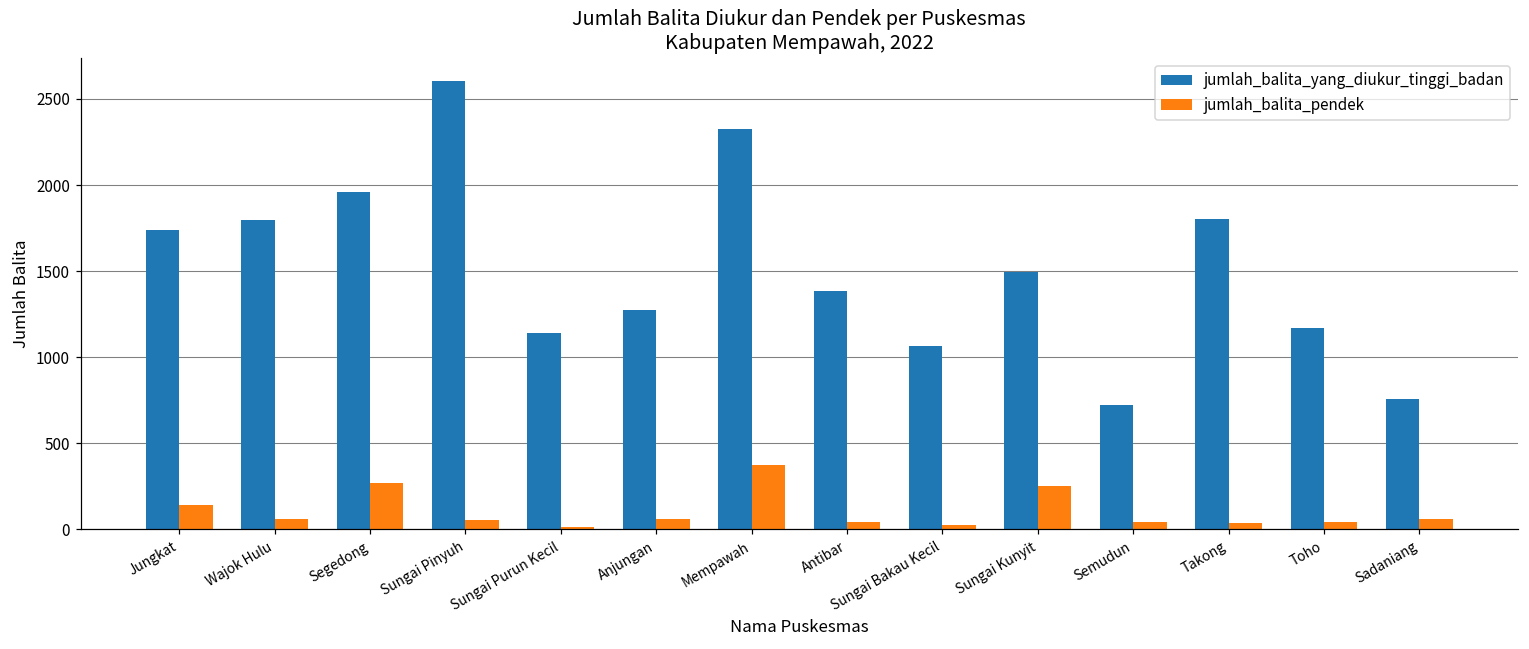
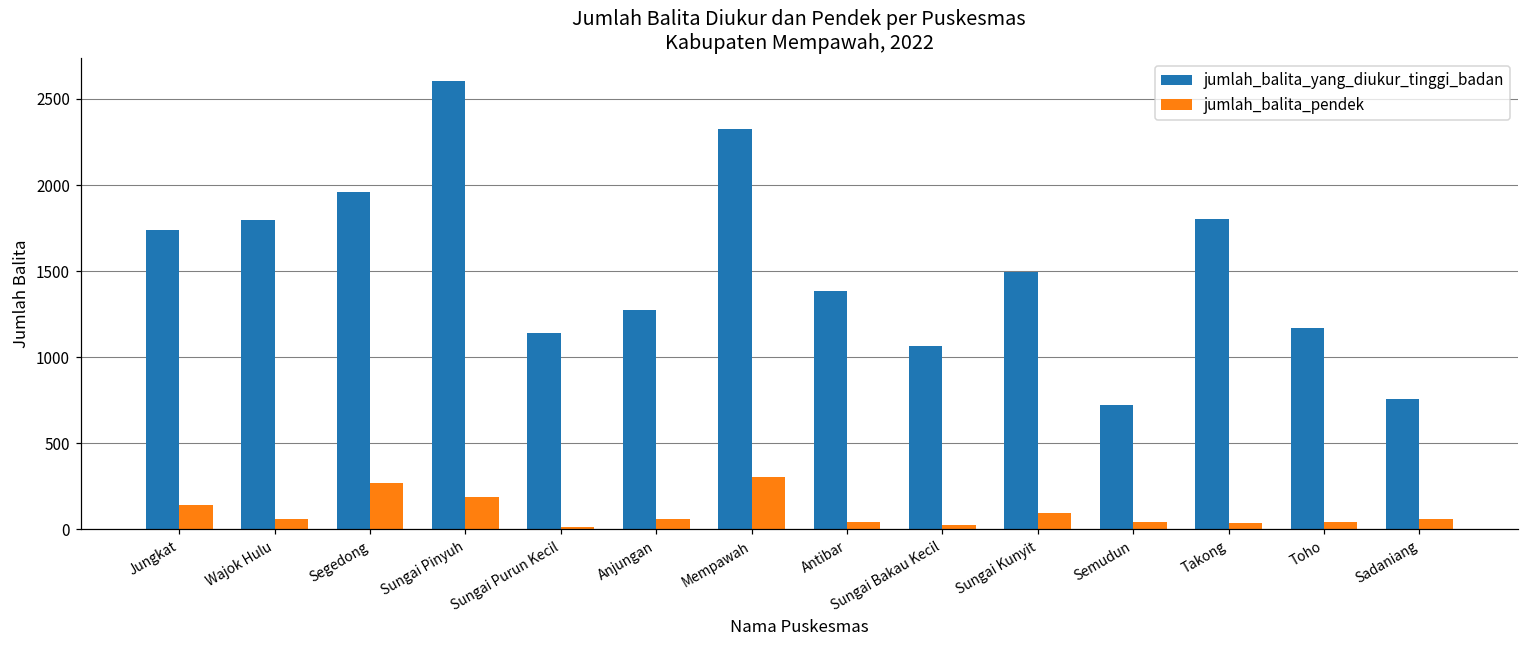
  {
    "jumlah_balita_yang_diukur_tinggi_badan": {
      "Jungkat": 1740,
      "Wajok Hulu": 1800,
      "Segedong": 1960,
      "Sungai Pinyuh": 2610,
      "Sungai Purun Kecil": 1140,
      "Anjungan": 1270,
      "Mempawah": 2330,
      "Antibar": 1390,
      "Sungai Bakau Kecil": 1070,
      "Sungai Kunyit": 1500,
      "Semudun": 720,
      "Takong": 1800,
      "Toho": 1170,
      "Sadaniang": 760
    },
    "jumlah_balita_pendek": {
      "Jungkat": 140,
      "Wajok Hulu": 60,
      "Segedong": 270,
-     "Sungai Pinyuh": 60,
+     "Sungai Pinyuh": 190,
      "Anjungan": 60,
-     "Mempawah": 380,
+     "Mempawah": 310,
      "Antibar": 40,
      "Sungai Bakau Kecil": 20,
-     "Sungai Kunyit": 250,
+     "Sungai Kunyit": 100,
      "Semudun": 40,
      "Takong": 40,
      "Toho": 40,
      "Sadaniang": 60
    }
  }
